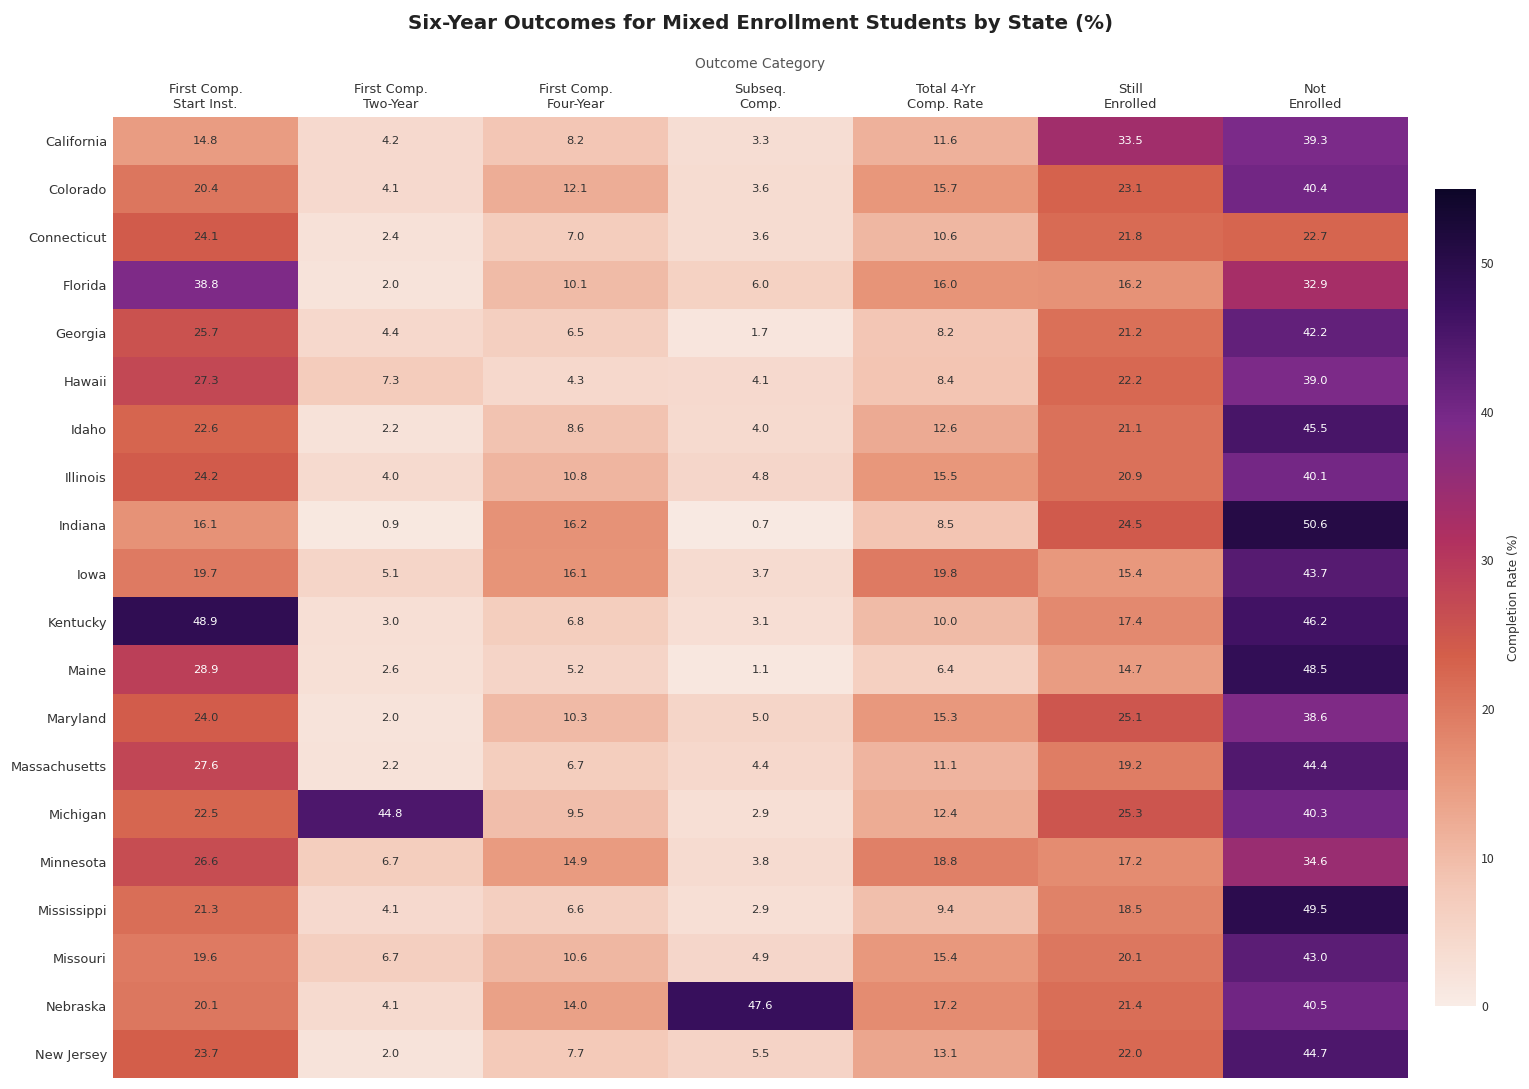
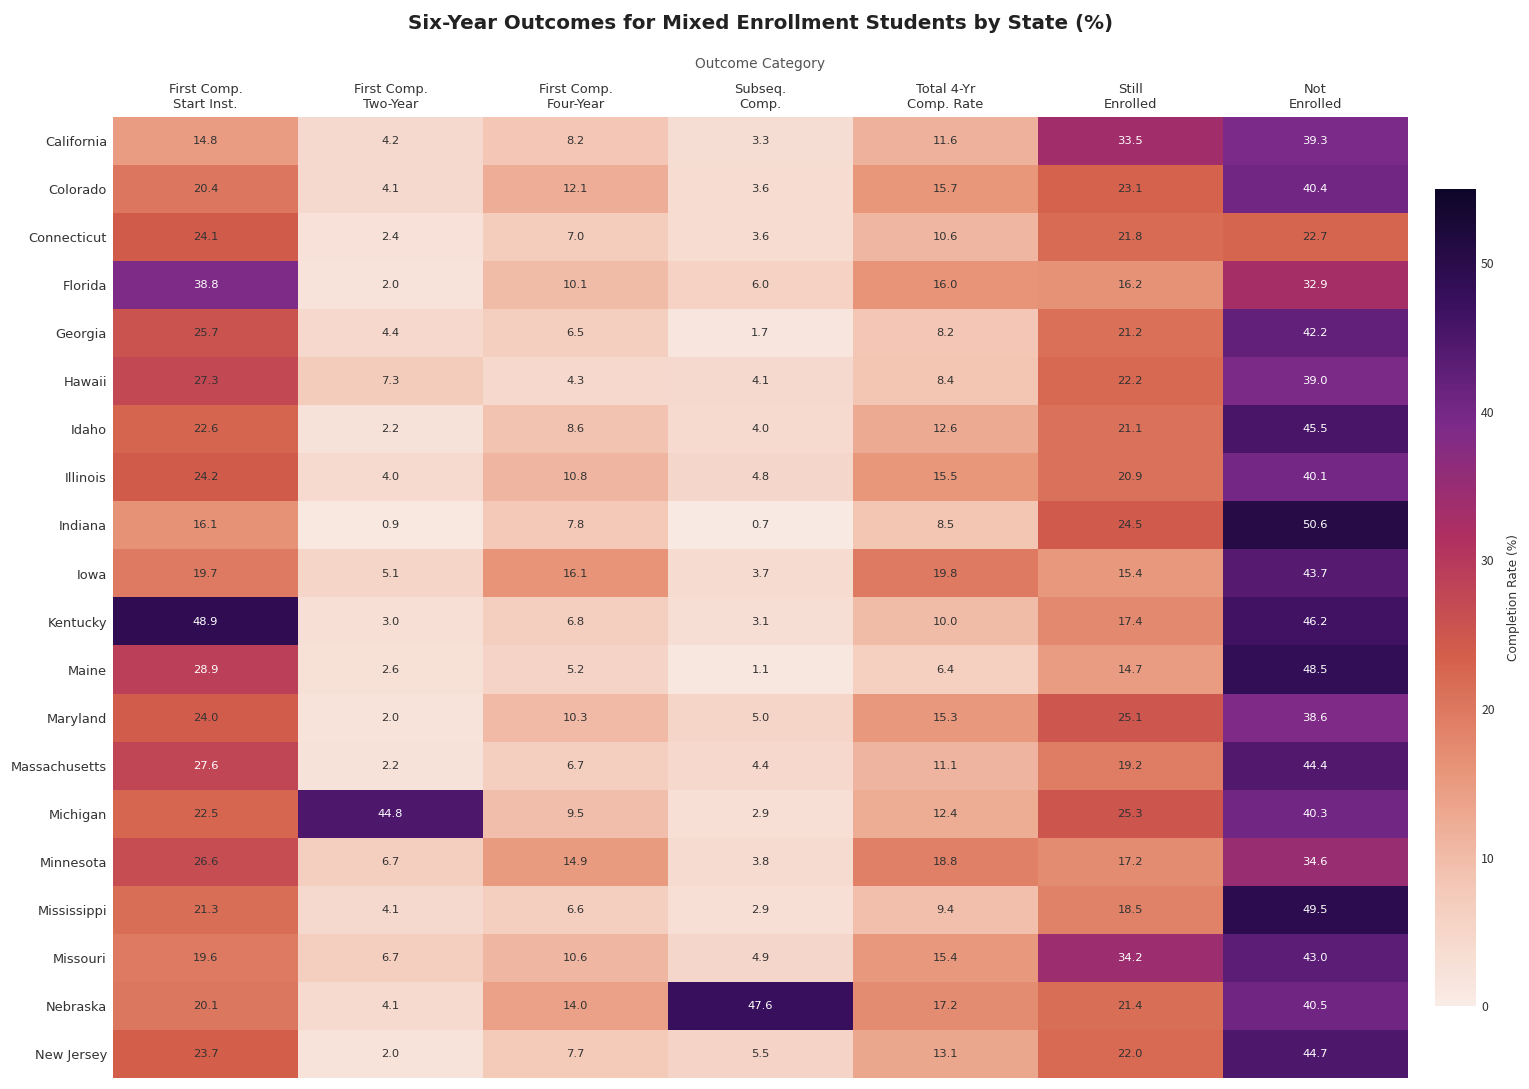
  {
    "California": {
      "First Comp. Start Inst.": 14.8,
      "First Comp. Two-Year": 4.2,
      "First Comp. Four-Year": 8.2,
      "Subseq. Comp.": 3.3,
      "Total 4-Yr Comp. Rate": 11.6,
      "Still Enrolled": 33.5,
      "Not Enrolled": 39.3
    },
    "Colorado": {
      "First Comp. Start Inst.": 20.4,
      "First Comp. Two-Year": 4.1,
      "First Comp. Four-Year": 12.1,
      "Subseq. Comp.": 3.6,
      "Total 4-Yr Comp. Rate": 15.7,
      "Still Enrolled": 23.1,
      "Not Enrolled": 40.4
    },
    "Connecticut": {
      "First Comp. Start Inst.": 24.1,
      "First Comp. Two-Year": 2.4,
      "First Comp. Four-Year": 7.0,
      "Subseq. Comp.": 3.6,
      "Total 4-Yr Comp. Rate": 10.6,
      "Still Enrolled": 21.8,
      "Not Enrolled": 22.7
    },
    "Florida": {
      "First Comp. Start Inst.": 38.8,
      "First Comp. Two-Year": 2.0,
      "First Comp. Four-Year": 10.1,
      "Subseq. Comp.": 6.0,
      "Total 4-Yr Comp. Rate": 16.0,
      "Still Enrolled": 16.2,
      "Not Enrolled": 32.9
    },
    "Georgia": {
      "First Comp. Start Inst.": 25.7,
      "First Comp. Two-Year": 4.4,
      "First Comp. Four-Year": 6.5,
      "Subseq. Comp.": 1.7,
      "Total 4-Yr Comp. Rate": 8.2,
      "Still Enrolled": 21.2,
      "Not Enrolled": 42.2
    },
    "Hawaii": {
      "First Comp. Start Inst.": 27.3,
      "First Comp. Two-Year": 7.3,
      "First Comp. Four-Year": 4.3,
      "Subseq. Comp.": 4.1,
      "Total 4-Yr Comp. Rate": 8.4,
      "Still Enrolled": 22.2,
      "Not Enrolled": 39.0
    },
    "Idaho": {
      "First Comp. Start Inst.": 22.6,
      "First Comp. Two-Year": 2.2,
      "First Comp. Four-Year": 8.6,
      "Subseq. Comp.": 4.0,
      "Total 4-Yr Comp. Rate": 12.6,
      "Still Enrolled": 21.1,
      "Not Enrolled": 45.5
    },
    "Illinois": {
      "First Comp. Start Inst.": 24.2,
      "First Comp. Two-Year": 4.0,
      "First Comp. Four-Year": 10.8,
      "Subseq. Comp.": 4.8,
      "Total 4-Yr Comp. Rate": 15.5,
      "Still Enrolled": 20.9,
      "Not Enrolled": 40.1
    },
    "Indiana": {
      "First Comp. Start Inst.": 16.1,
      "First Comp. Two-Year": 0.9,
-     "First Comp. Four-Year": 16.2,
+     "First Comp. Four-Year": 7.8,
      "Subseq. Comp.": 0.7,
      "Total 4-Yr Comp. Rate": 8.5,
      "Still Enrolled": 24.5,
      "Not Enrolled": 50.6
    },
    "Iowa": {
      "First Comp. Start Inst.": 19.7,
      "First Comp. Two-Year": 5.1,
      "First Comp. Four-Year": 16.1,
      "Subseq. Comp.": 3.7,
      "Total 4-Yr Comp. Rate": 19.8,
      "Still Enrolled": 15.4,
      "Not Enrolled": 43.7
    },
    "Kentucky": {
      "First Comp. Start Inst.": 48.9,
      "First Comp. Two-Year": 3.0,
      "First Comp. Four-Year": 6.8,
      "Subseq. Comp.": 3.1,
      "Total 4-Yr Comp. Rate": 10.0,
      "Still Enrolled": 17.4,
      "Not Enrolled": 46.2
    },
    "Maine": {
      "First Comp. Start Inst.": 28.9,
      "First Comp. Two-Year": 2.6,
      "First Comp. Four-Year": 5.2,
      "Subseq. Comp.": 1.1,
      "Total 4-Yr Comp. Rate": 6.4,
      "Still Enrolled": 14.7,
      "Not Enrolled": 48.5
    },
    "Maryland": {
      "First Comp. Start Inst.": 24.0,
      "First Comp. Two-Year": 2.0,
      "First Comp. Four-Year": 10.3,
      "Subseq. Comp.": 5.0,
      "Total 4-Yr Comp. Rate": 15.3,
      "Still Enrolled": 25.1,
      "Not Enrolled": 38.6
    },
    "Massachusetts": {
      "First Comp. Start Inst.": 27.6,
      "First Comp. Two-Year": 2.2,
      "First Comp. Four-Year": 6.7,
      "Subseq. Comp.": 4.4,
      "Total 4-Yr Comp. Rate": 11.1,
      "Still Enrolled": 19.2,
      "Not Enrolled": 44.4
    },
    "Michigan": {
      "First Comp. Start Inst.": 22.5,
      "First Comp. Two-Year": 44.8,
      "First Comp. Four-Year": 9.5,
      "Subseq. Comp.": 2.9,
      "Total 4-Yr Comp. Rate": 12.4,
      "Still Enrolled": 25.3,
      "Not Enrolled": 40.3
    },
    "Minnesota": {
      "First Comp. Start Inst.": 26.6,
      "First Comp. Two-Year": 6.7,
      "First Comp. Four-Year": 14.9,
      "Subseq. Comp.": 3.8,
      "Total 4-Yr Comp. Rate": 18.8,
      "Still Enrolled": 17.2,
      "Not Enrolled": 34.6
    },
    "Mississippi": {
      "First Comp. Start Inst.": 21.3,
      "First Comp. Two-Year": 4.1,
      "First Comp. Four-Year": 6.6,
      "Subseq. Comp.": 2.9,
      "Total 4-Yr Comp. Rate": 9.4,
      "Still Enrolled": 18.5,
      "Not Enrolled": 49.5
    },
    "Missouri": {
      "First Comp. Start Inst.": 19.6,
      "First Comp. Two-Year": 6.7,
      "First Comp. Four-Year": 10.6,
      "Subseq. Comp.": 4.9,
      "Total 4-Yr Comp. Rate": 15.4,
-     "Still Enrolled": 20.1,
+     "Still Enrolled": 34.2,
      "Not Enrolled": 43.0
    },
    "Nebraska": {
      "First Comp. Start Inst.": 20.1,
      "First Comp. Two-Year": 4.1,
      "First Comp. Four-Year": 14.0,
      "Subseq. Comp.": 47.6,
      "Total 4-Yr Comp. Rate": 17.2,
      "Still Enrolled": 21.4,
      "Not Enrolled": 40.5
    },
    "New Jersey": {
      "First Comp. Start Inst.": 23.7,
      "First Comp. Two-Year": 2.0,
      "First Comp. Four-Year": 7.7,
      "Subseq. Comp.": 5.5,
      "Total 4-Yr Comp. Rate": 13.1,
      "Still Enrolled": 22.0,
      "Not Enrolled": 44.7
    }
  }
